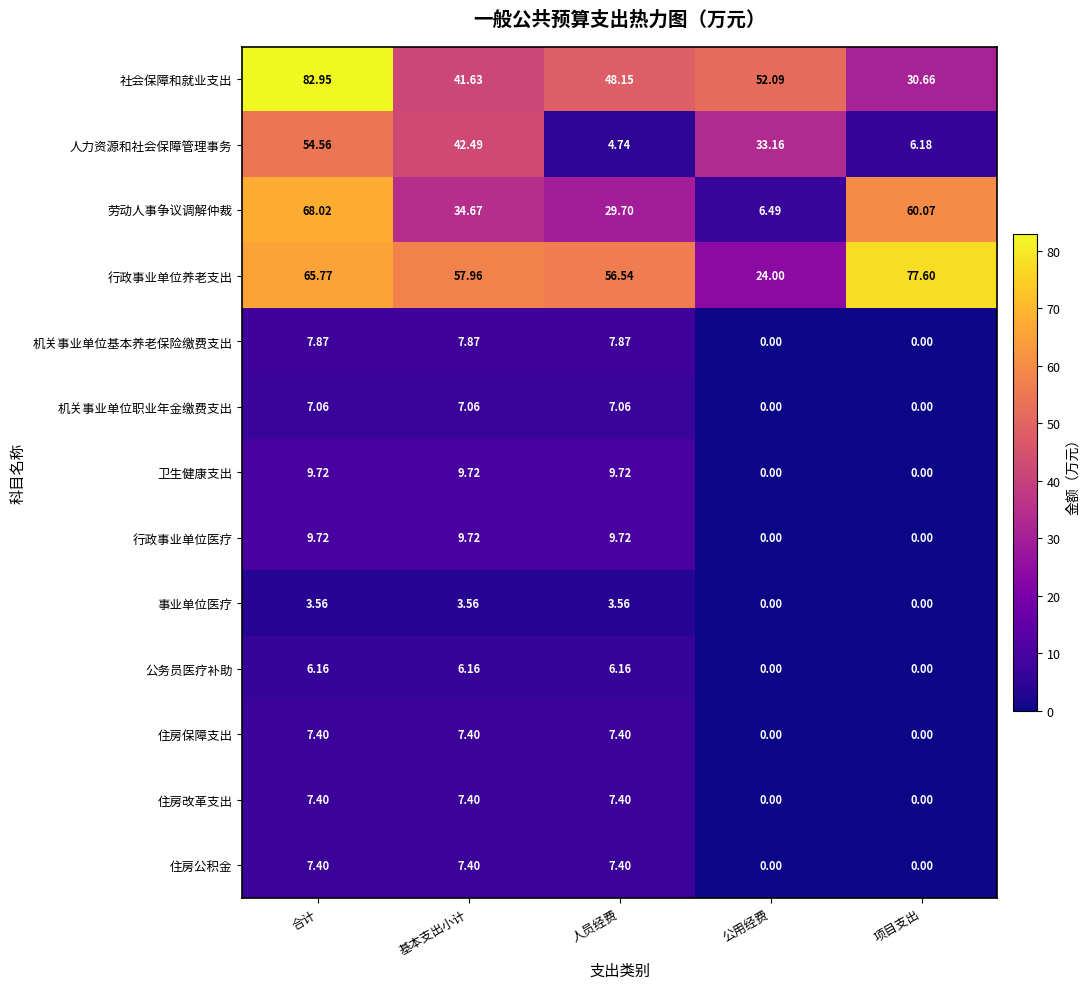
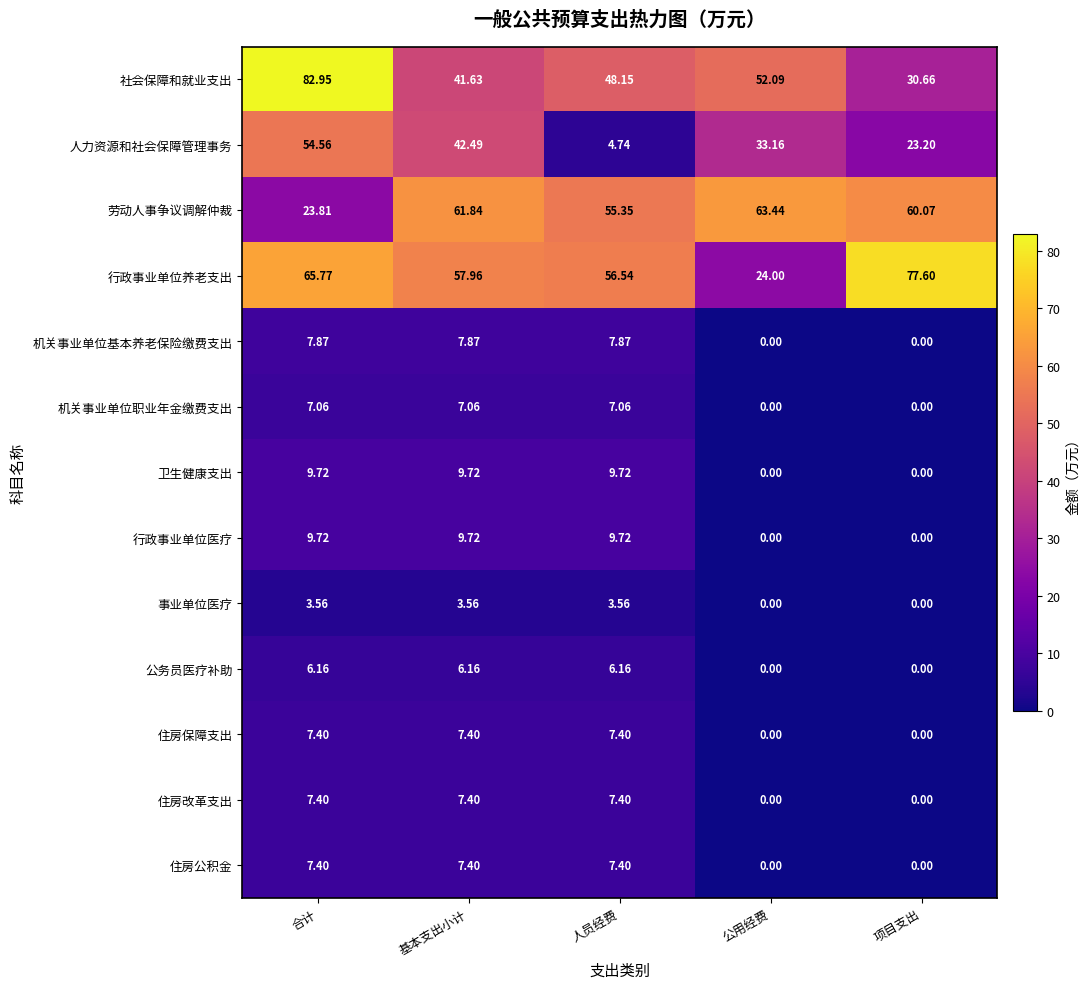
  {
    "社会保障和就业支出": {
      "合计": 82.95,
      "基本支出小计": 41.63,
      "人员经费": 48.15,
      "公用经费": 52.09,
      "项目支出": 30.66
    },
    "人力资源和社会保障管理事务": {
      "合计": 54.56,
      "基本支出小计": 42.49,
      "人员经费": 4.74,
      "公用经费": 33.16,
-     "项目支出": 6.18
+     "项目支出": 23.20
    },
    "劳动人事争议调解仲裁": {
-     "合计": 68.02,
-     "基本支出小计": 34.67,
-     "人员经费": 29.70,
-     "公用经费": 6.49,
+     "合计": 23.81,
+     "基本支出小计": 61.84,
+     "人员经费": 55.35,
+     "公用经费": 63.44,
      "项目支出": 60.07
    },
    "行政事业单位养老支出": {
      "合计": 65.77,
      "基本支出小计": 57.96,
      "人员经费": 56.54,
      "公用经费": 24.00,
      "项目支出": 77.60
    },
    "机关事业单位基本养老保险缴费支出": {
      "合计": 7.87,
      "基本支出小计": 7.87,
      "人员经费": 7.87,
      "公用经费": 0.00,
      "项目支出": 0.00
    },
    "机关事业单位职业年金缴费支出": {
      "合计": 7.06,
      "基本支出小计": 7.06,
      "人员经费": 7.06,
      "公用经费": 0.00,
      "项目支出": 0.00
    },
    "卫生健康支出": {
      "合计": 9.72,
      "基本支出小计": 9.72,
      "人员经费": 9.72,
      "公用经费": 0.00,
      "项目支出": 0.00
    },
    "行政事业单位医疗": {
      "合计": 9.72,
      "基本支出小计": 9.72,
      "人员经费": 9.72,
      "公用经费": 0.00,
      "项目支出": 0.00
    },
    "事业单位医疗": {
      "合计": 3.56,
      "基本支出小计": 3.56,
      "人员经费": 3.56,
      "公用经费": 0.00,
      "项目支出": 0.00
    },
    "公务员医疗补助": {
      "合计": 6.16,
      "基本支出小计": 6.16,
      "人员经费": 6.16,
      "公用经费": 0.00,
      "项目支出": 0.00
    },
    "住房保障支出": {
      "合计": 7.40,
      "基本支出小计": 7.40,
      "人员经费": 7.40,
      "公用经费": 0.00,
      "项目支出": 0.00
    },
    "住房改革支出": {
      "合计": 7.40,
      "基本支出小计": 7.40,
      "人员经费": 7.40,
      "公用经费": 0.00,
      "项目支出": 0.00
    },
    "住房公积金": {
      "合计": 7.40,
      "基本支出小计": 7.40,
      "人员经费": 7.40,
      "公用经费": 0.00,
      "项目支出": 0.00
    }
  }
